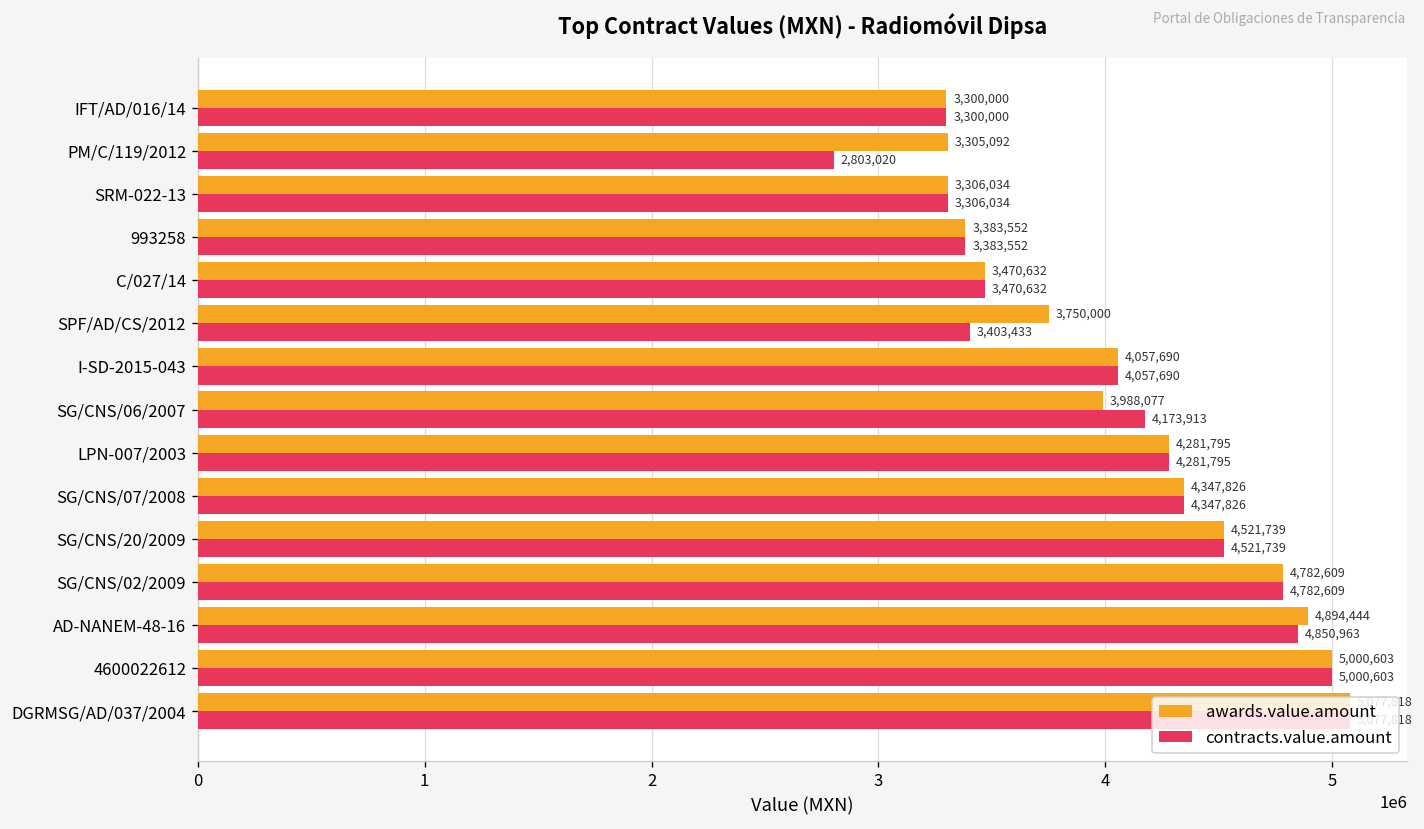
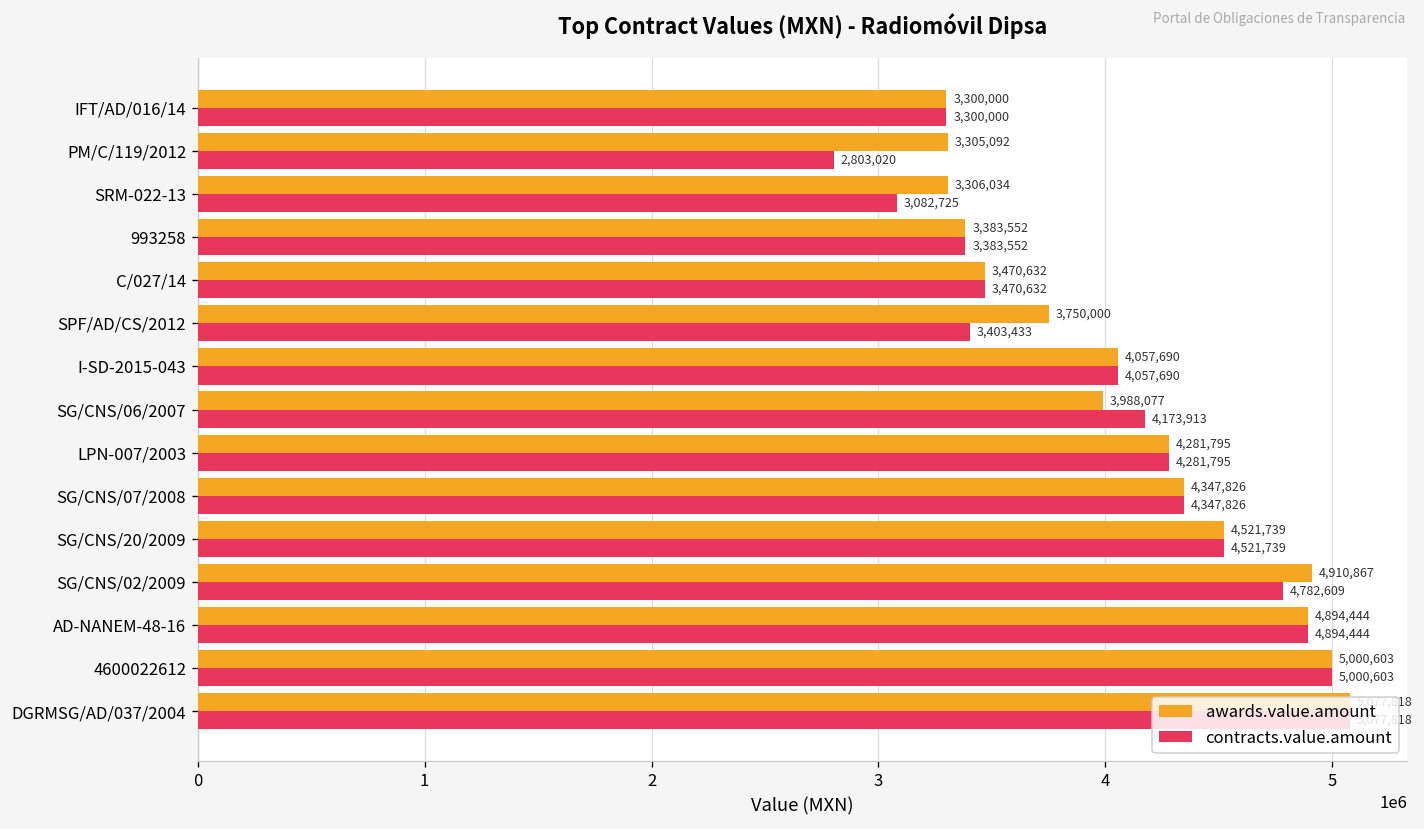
  {
    "awards.value.amount": {
      "IFT/AD/016/14": "3,300,000",
      "PM/C/119/2012": "3,305,092",
      "SRM-022-13": "3,306,034",
      "993258": "3,383,552",
      "C/027/14": "3,470,632",
      "SPF/AD/CS/2012": "3,750,000",
      "I-SD-2015-043": "4,057,690",
      "SG/CNS/06/2007": "3,988,077",
      "LPN-007/2003": "4,281,795",
      "SG/CNS/07/2008": "4,347,826",
      "SG/CNS/20/2009": "4,521,739",
-     "SG/CNS/02/2009": "4,782,609",
+     "SG/CNS/02/2009": "4,910,867",
      "AD-NANEM-48-16": "4,894,444",
      "4600022612": "5,000,603"
    },
    "contracts.value.amount": {
      "IFT/AD/016/14": "3,300,000",
      "PM/C/119/2012": "2,803,020",
-     "SRM-022-13": "3,306,034",
+     "SRM-022-13": "3,082,725",
      "993258": "3,383,552",
      "C/027/14": "3,470,632",
      "SPF/AD/CS/2012": "3,403,433",
      "I-SD-2015-043": "4,057,690",
      "SG/CNS/06/2007": "4,173,913",
      "LPN-007/2003": "4,281,795",
      "SG/CNS/07/2008": "4,347,826",
      "SG/CNS/20/2009": "4,521,739",
      "SG/CNS/02/2009": "4,782,609",
-     "AD-NANEM-48-16": "4,850,963",
+     "AD-NANEM-48-16": "4,894,444",
      "4600022612": "5,000,603"
    }
  }
